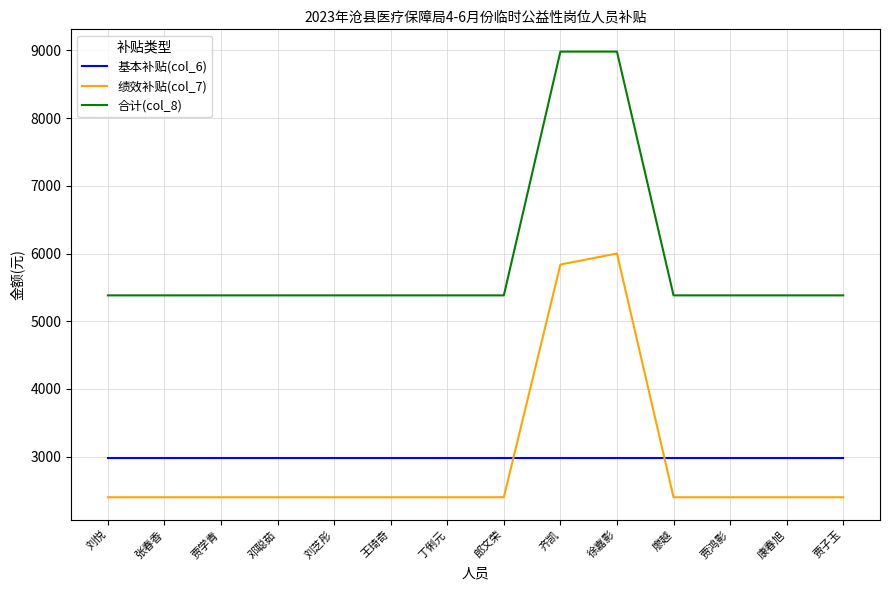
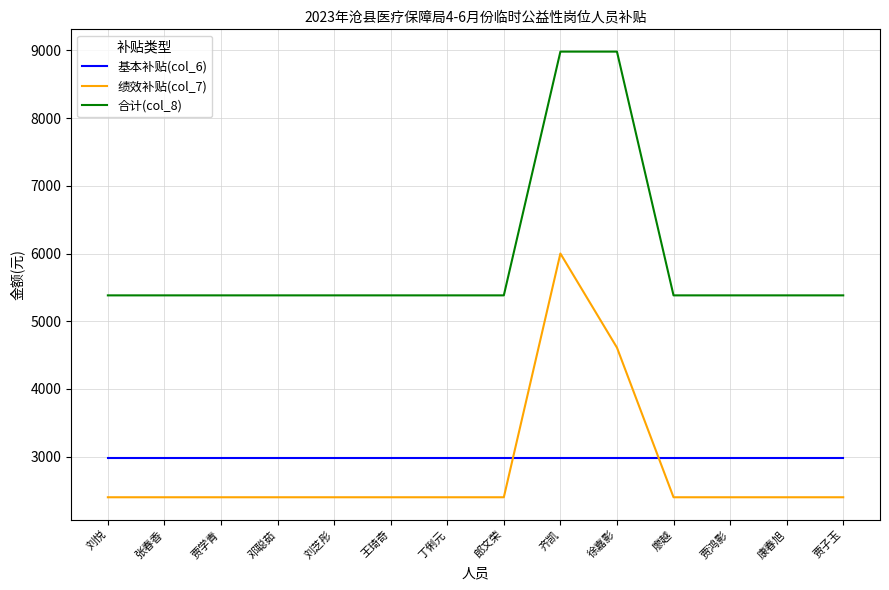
  {
    "基本补贴(col_6)": {
      "刘悦": 3000,
      "张春香": 3000,
      "贾学青": 3000,
      "邓聪茹": 3000,
      "刘芝彤": 3000,
      "王琦奇": 3000,
      "丁俐元": 3000,
      "郎文荣": 3000,
      "齐凯": 3000,
      "徐嘉影": 3000,
      "廖越": 3000,
      "贾鸿影": 3000,
      "康春旭": 3000,
      "贾子玉": 3000
    },
    "绩效补贴(col_7)": {
      "刘悦": 2400,
      "张春香": 2400,
      "贾学青": 2400,
      "邓聪茹": 2400,
      "刘芝彤": 2400,
      "王琦奇": 2400,
      "丁俐元": 2400,
      "郎文荣": 2400,
-     "齐凯": 5800,
-     "徐嘉影": 6000,
+     "齐凯": 6000,
+     "徐嘉影": 4600,
      "廖越": 2400,
      "贾鸿影": 2400,
      "康春旭": 2400,
      "贾子玉": 2400
    },
    "合计(col_8)": {
      "刘悦": 5400,
      "张春香": 5400,
      "贾学青": 5400,
      "邓聪茹": 5400,
      "刘芝彤": 5400,
      "王琦奇": 5400,
      "丁俐元": 5400,
      "郎文荣": 5400,
      "齐凯": 9000,
      "徐嘉影": 9000,
      "廖越": 5400,
      "贾鸿影": 5400,
      "康春旭": 5400,
      "贾子玉": 5400
    }
  }
